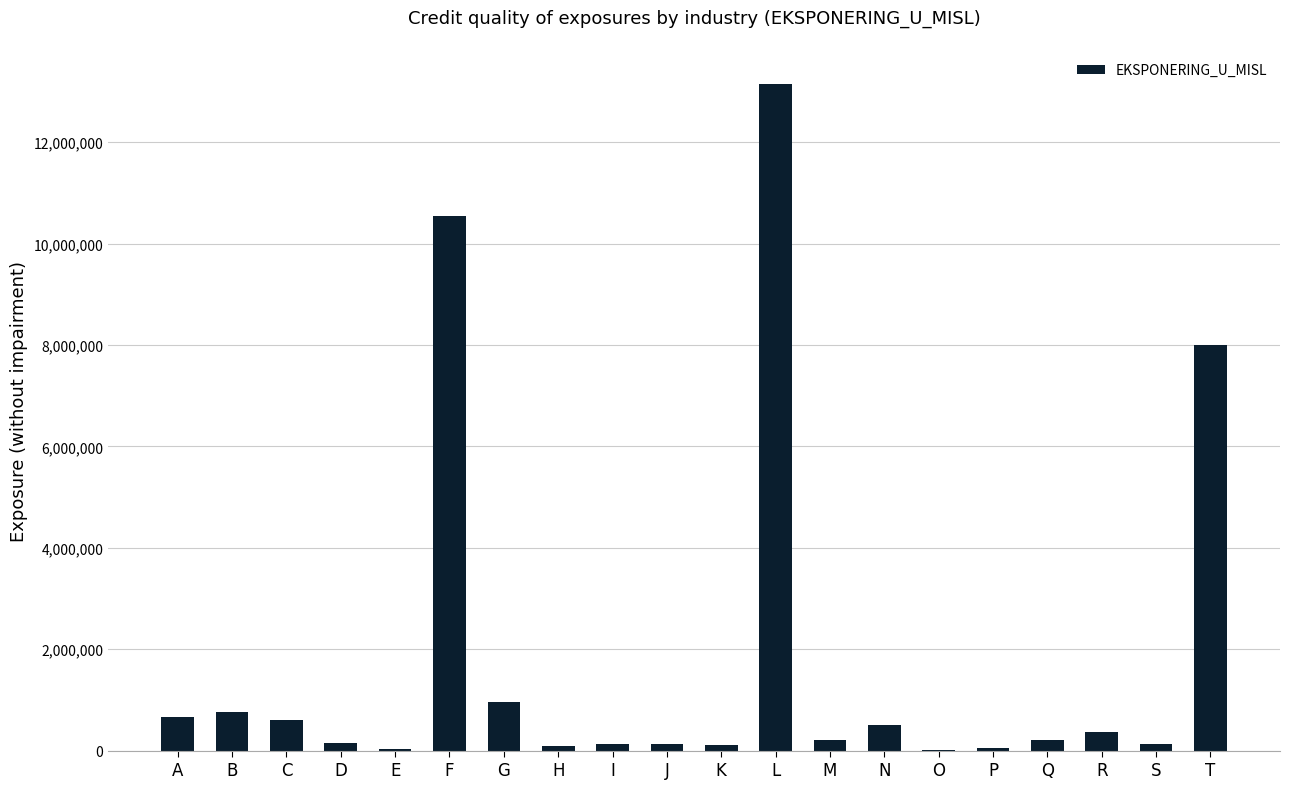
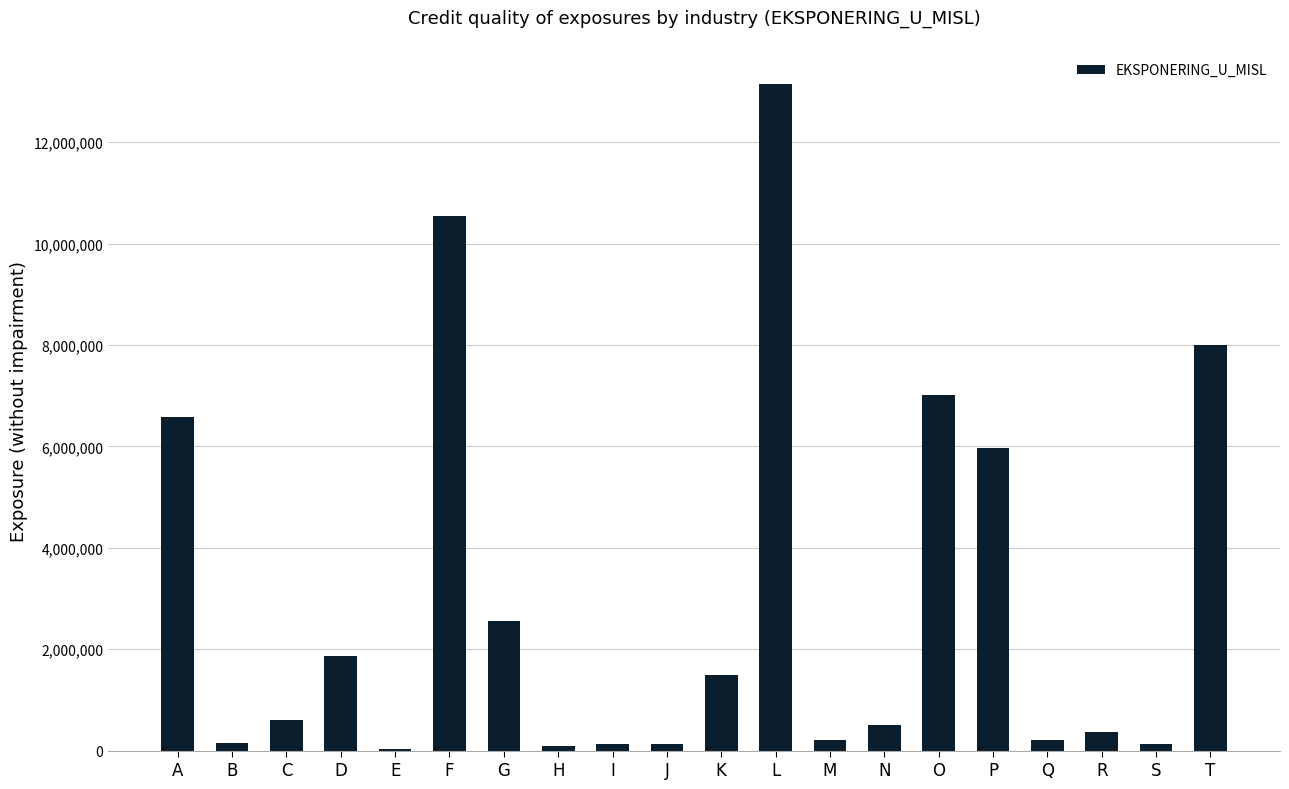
  {
-   "A": "700,000",
-   "B": "800,000",
+   "A": "6,600,000",
+   "B": "100,000",
    "C": "600,000",
-   "D": "100,000",
+   "D": "1,900,000",
    "F": "10,500,000",
-   "G": "900,000",
+   "G": "2,600,000",
    "H": "100,000",
    "I": "100,000",
    "J": "100,000",
-   "K": "100,000",
+   "K": "1,500,000",
    "L": "13,100,000",
    "M": "200,000",
    "N": "500,000",
-   "O": "0",
-   "P": "100,000",
+   "O": "7,000,000",
+   "P": "6,000,000",
    "Q": "200,000",
    "R": "400,000",
    "S": "100,000",
    "T": "8,000,000"
  }
